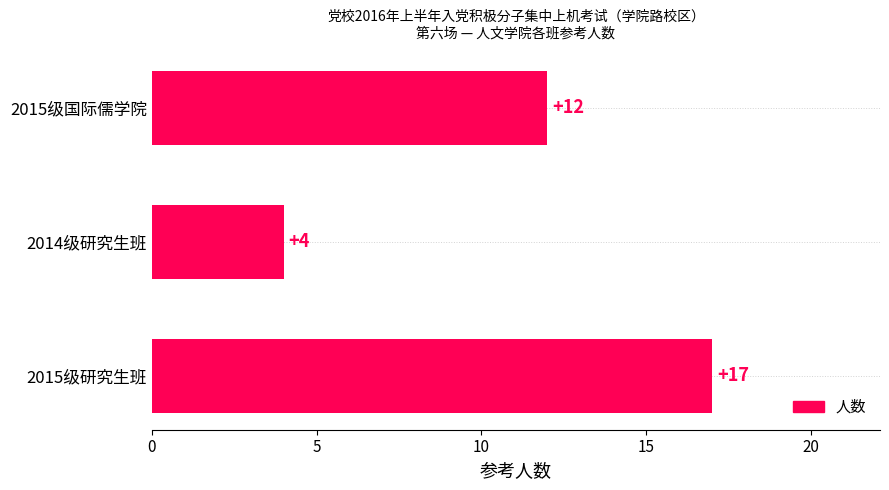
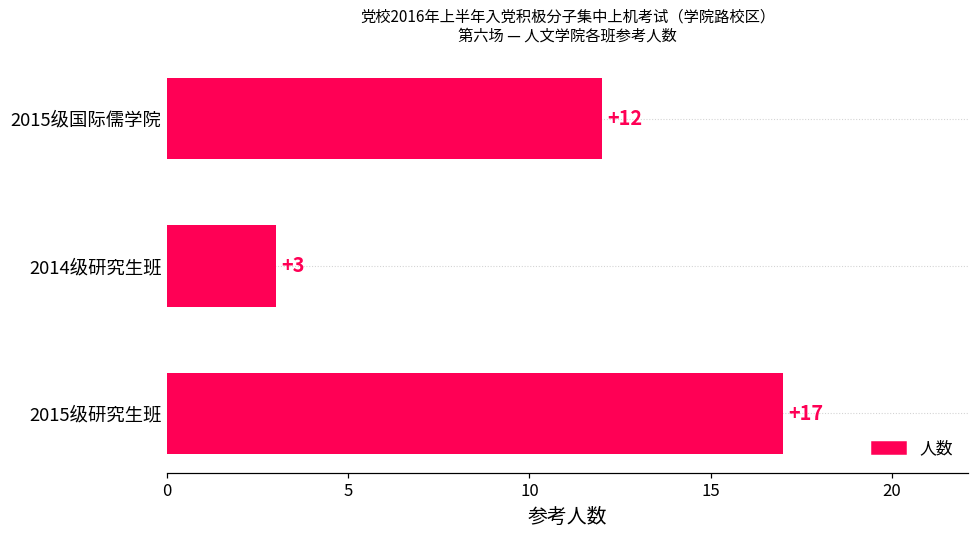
  {
    "2015级国际儒学院": "+12",
-   "2014级研究生班": "+4",
+   "2014级研究生班": "+3",
    "2015级研究生班": "+17"
  }
